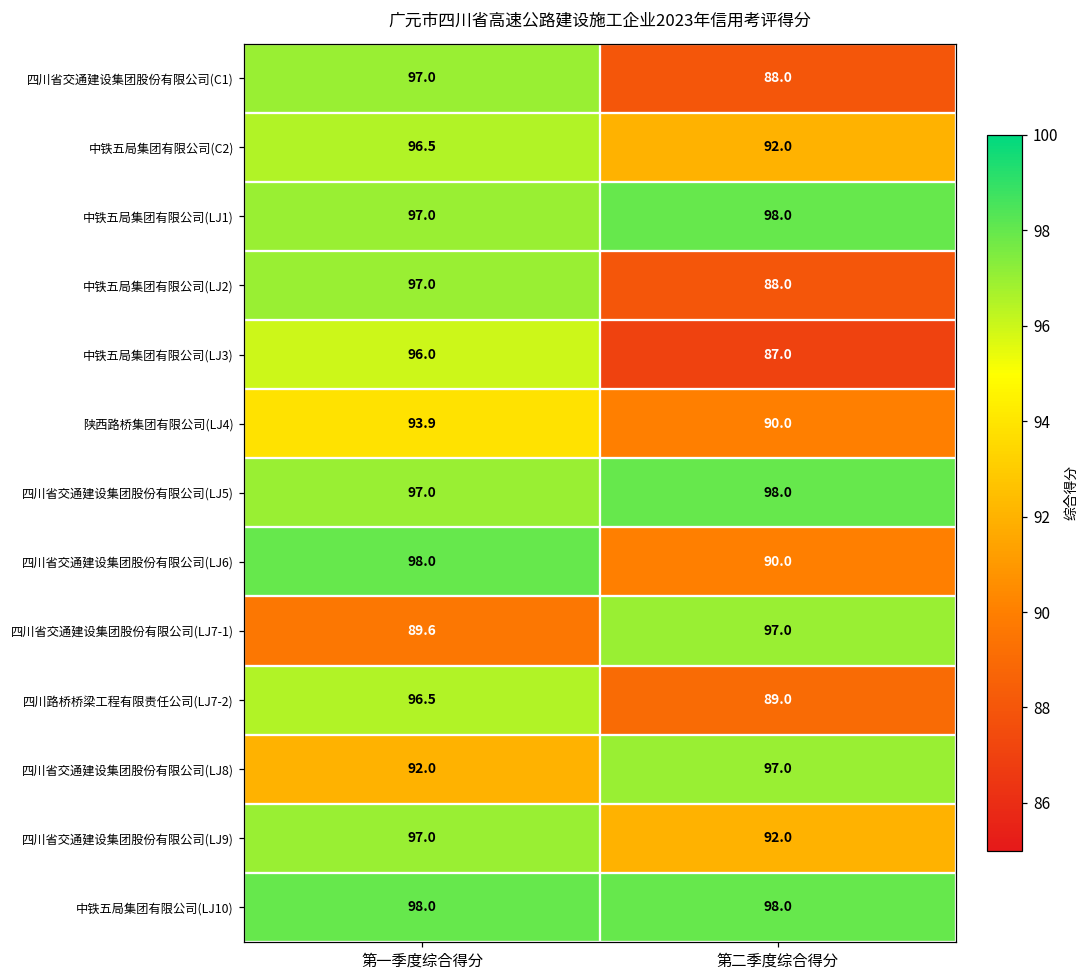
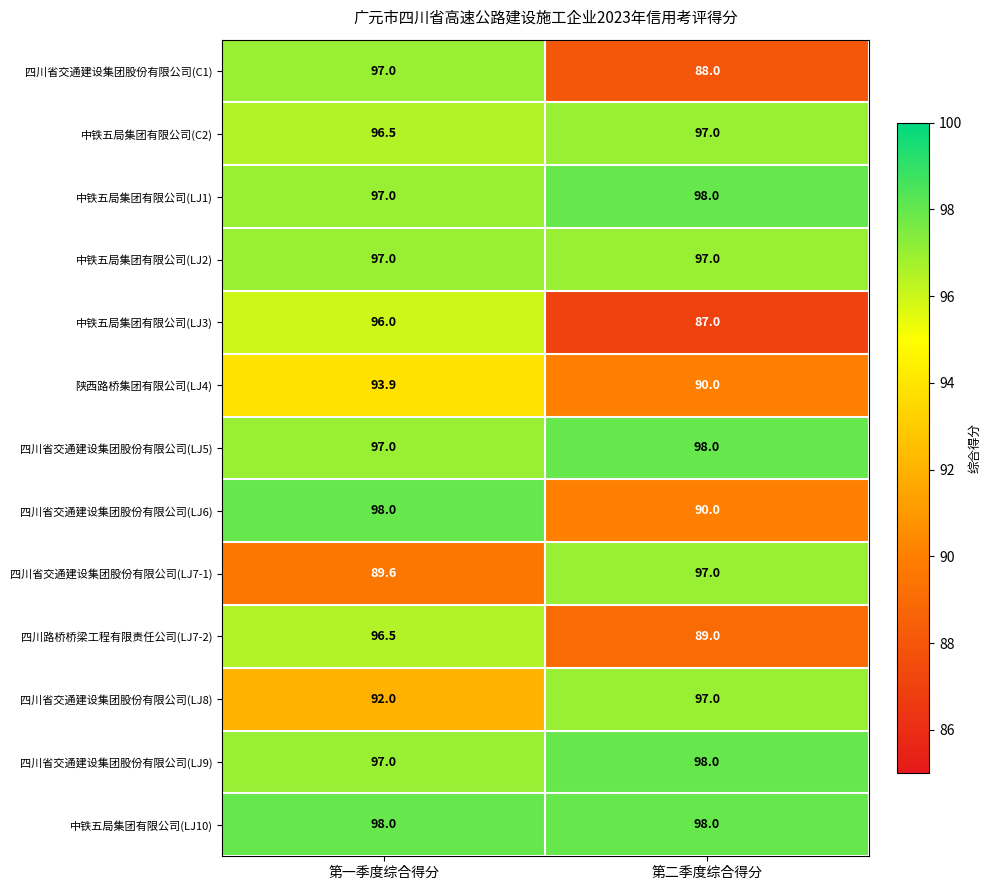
  {
    "四川省交通建设集团股份有限公司(C1)": {
      "第一季度综合得分": 97.0,
      "第二季度综合得分": 88.0
    },
    "中铁五局集团有限公司(C2)": {
      "第一季度综合得分": 96.5,
-     "第二季度综合得分": 92.0
+     "第二季度综合得分": 97.0
    },
    "中铁五局集团有限公司(LJ1)": {
      "第一季度综合得分": 97.0,
      "第二季度综合得分": 98.0
    },
    "中铁五局集团有限公司(LJ2)": {
      "第一季度综合得分": 97.0,
-     "第二季度综合得分": 88.0
+     "第二季度综合得分": 97.0
    },
    "中铁五局集团有限公司(LJ3)": {
      "第一季度综合得分": 96.0,
      "第二季度综合得分": 87.0
    },
    "陕西路桥集团有限公司(LJ4)": {
      "第一季度综合得分": 93.9,
      "第二季度综合得分": 90.0
    },
    "四川省交通建设集团股份有限公司(LJ5)": {
      "第一季度综合得分": 97.0,
      "第二季度综合得分": 98.0
    },
    "四川省交通建设集团股份有限公司(LJ6)": {
      "第一季度综合得分": 98.0,
      "第二季度综合得分": 90.0
    },
    "四川省交通建设集团股份有限公司(LJ7-1)": {
      "第一季度综合得分": 89.6,
      "第二季度综合得分": 97.0
    },
    "四川路桥桥梁工程有限责任公司(LJ7-2)": {
      "第一季度综合得分": 96.5,
      "第二季度综合得分": 89.0
    },
    "四川省交通建设集团股份有限公司(LJ8)": {
      "第一季度综合得分": 92.0,
      "第二季度综合得分": 97.0
    },
    "四川省交通建设集团股份有限公司(LJ9)": {
      "第一季度综合得分": 97.0,
-     "第二季度综合得分": 92.0
+     "第二季度综合得分": 98.0
    },
    "中铁五局集团有限公司(LJ10)": {
      "第一季度综合得分": 98.0,
      "第二季度综合得分": 98.0
    }
  }
